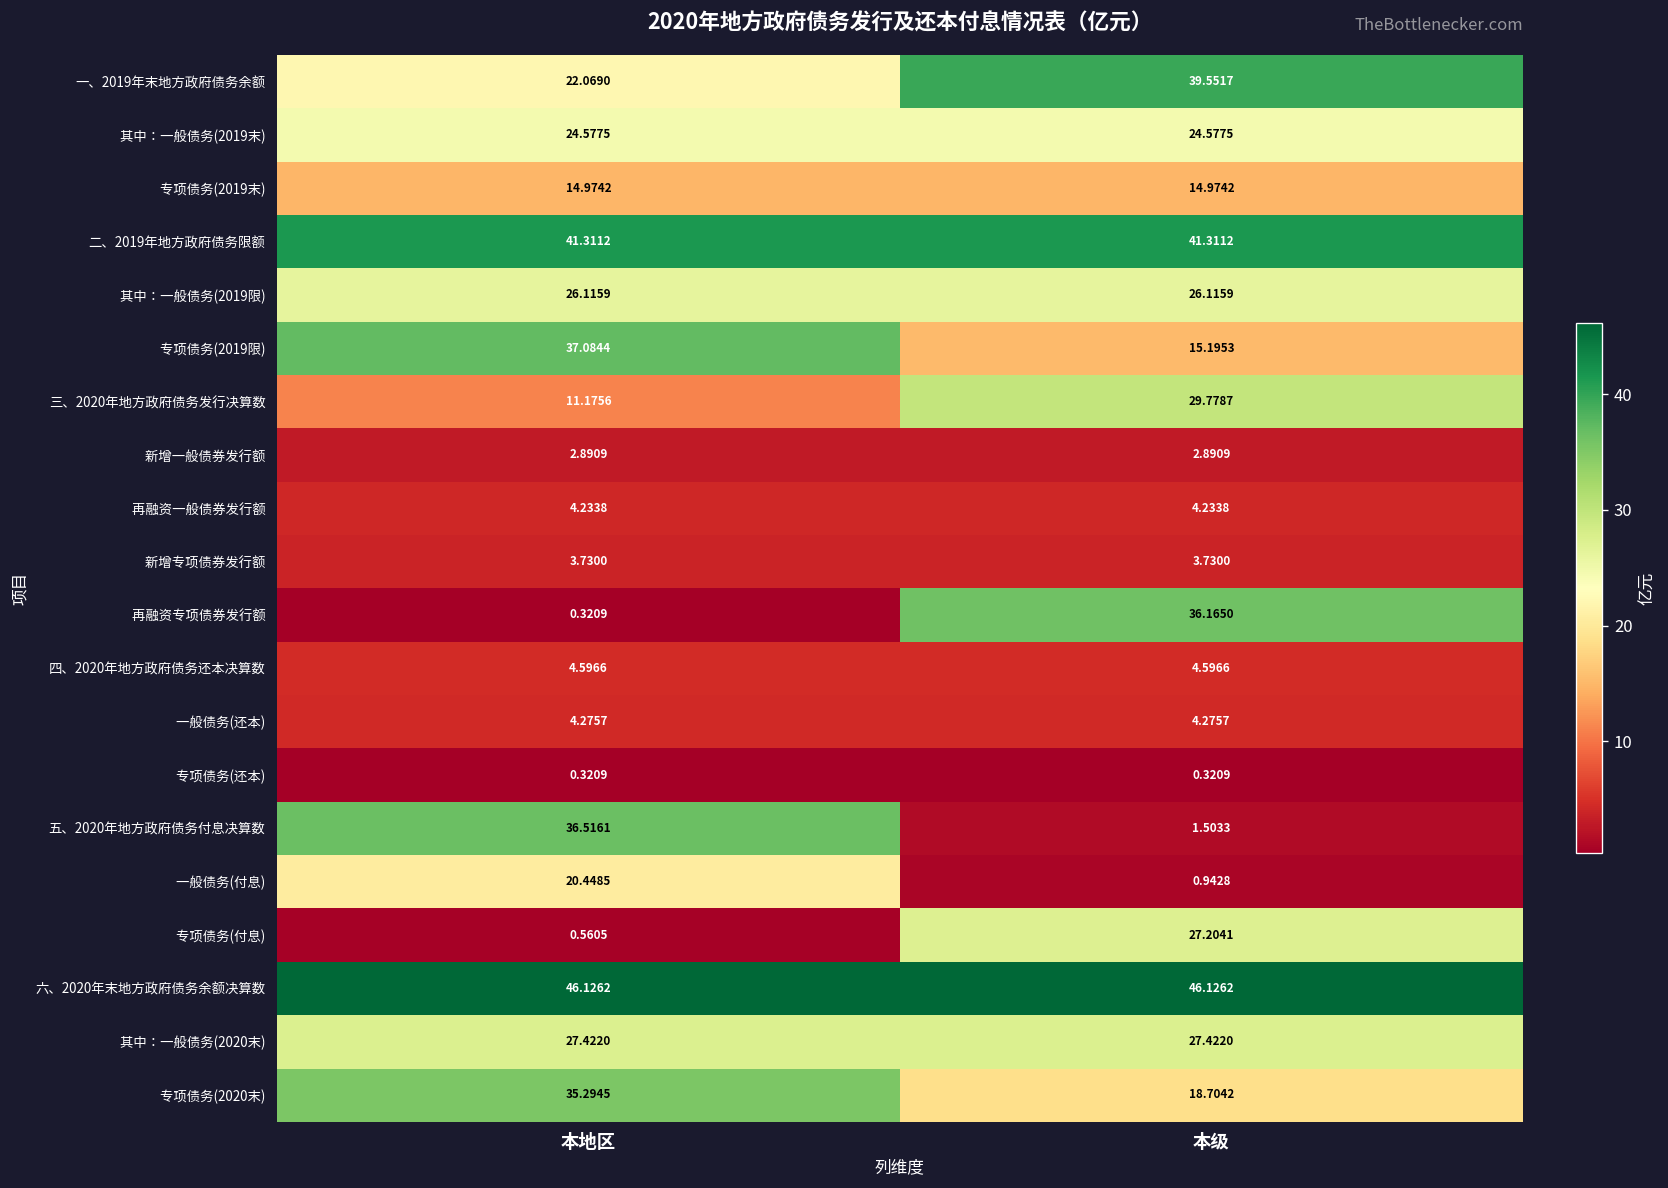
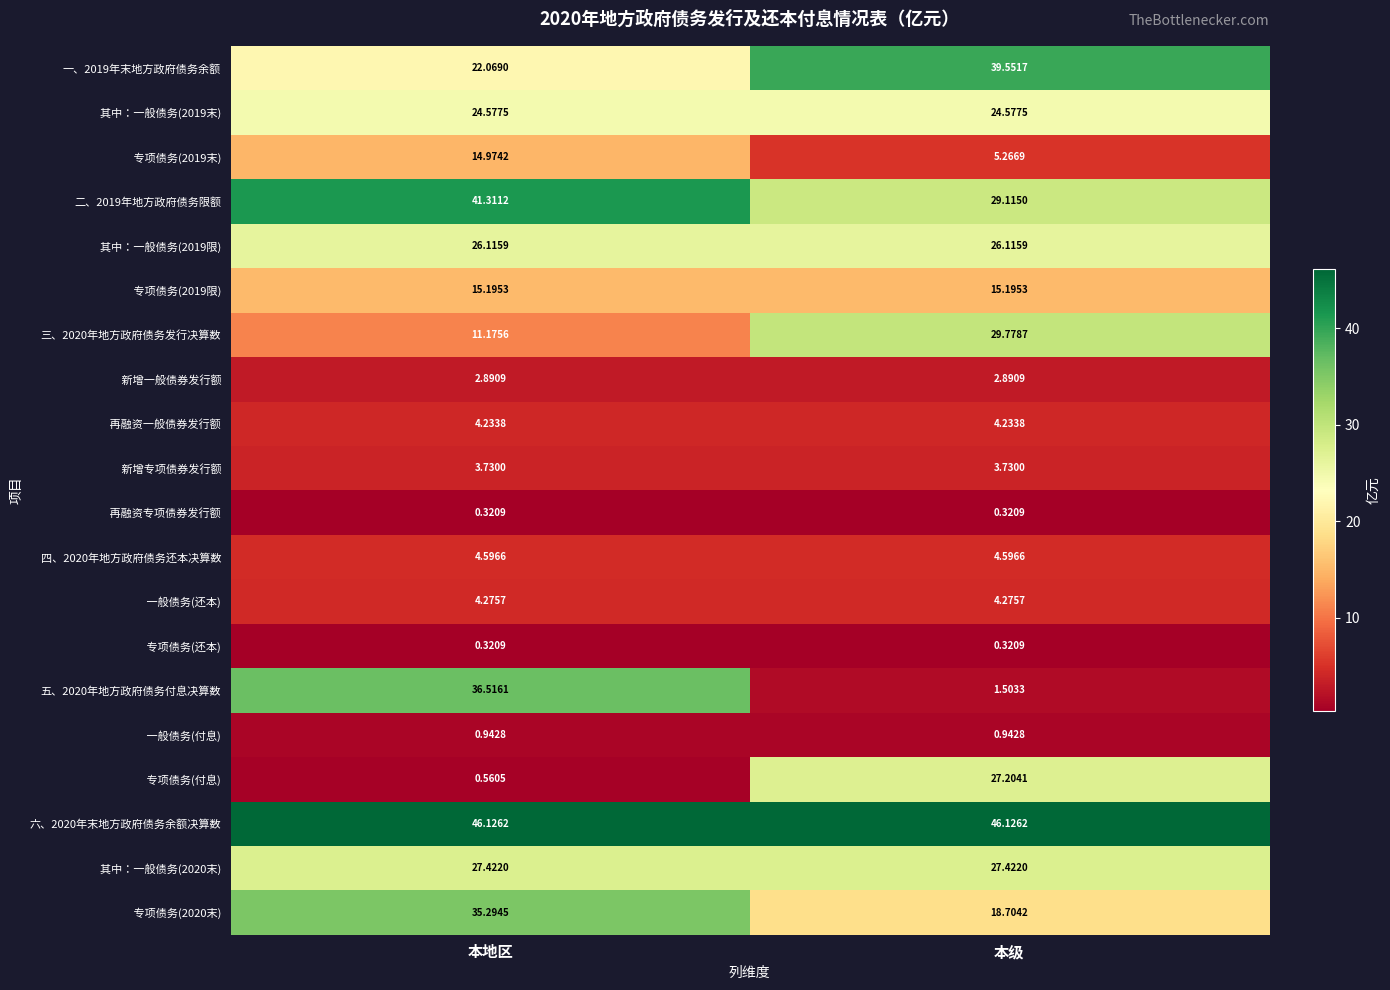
  {
    "一、2019年末地方政府债务余额": {
      "本地区": 22.0690,
      "本级": 39.5517
    },
    "其中：一般债务(2019末)": {
      "本地区": 24.5775,
      "本级": 24.5775
    },
    "专项债务(2019末)": {
      "本地区": 14.9742,
-     "本级": 14.9742
+     "本级": 5.2669
    },
    "二、2019年地方政府债务限额": {
      "本地区": 41.3112,
-     "本级": 41.3112
+     "本级": 29.1150
    },
    "其中：一般债务(2019限)": {
      "本地区": 26.1159,
      "本级": 26.1159
    },
    "专项债务(2019限)": {
-     "本地区": 37.0844,
+     "本地区": 15.1953,
      "本级": 15.1953
    },
    "三、2020年地方政府债务发行决算数": {
      "本地区": 11.1756,
      "本级": 29.7787
    },
    "新增一般债券发行额": {
      "本地区": 2.8909,
      "本级": 2.8909
    },
    "再融资一般债券发行额": {
      "本地区": 4.2338,
      "本级": 4.2338
    },
    "新增专项债券发行额": {
      "本地区": 3.7300,
      "本级": 3.7300
    },
    "再融资专项债券发行额": {
      "本地区": 0.3209,
-     "本级": 36.1650
+     "本级": 0.3209
    },
    "四、2020年地方政府债务还本决算数": {
      "本地区": 4.5966,
      "本级": 4.5966
    },
    "一般债务(还本)": {
      "本地区": 4.2757,
      "本级": 4.2757
    },
    "专项债务(还本)": {
      "本地区": 0.3209,
      "本级": 0.3209
    },
    "五、2020年地方政府债务付息决算数": {
      "本地区": 36.5161,
      "本级": 1.5033
    },
    "一般债务(付息)": {
-     "本地区": 20.4485,
+     "本地区": 0.9428,
      "本级": 0.9428
    },
    "专项债务(付息)": {
      "本地区": 0.5605,
      "本级": 27.2041
    },
    "六、2020年末地方政府债务余额决算数": {
      "本地区": 46.1262,
      "本级": 46.1262
    },
    "其中：一般债务(2020末)": {
      "本地区": 27.4220,
      "本级": 27.4220
    },
    "专项债务(2020末)": {
      "本地区": 35.2945,
      "本级": 18.7042
    }
  }
